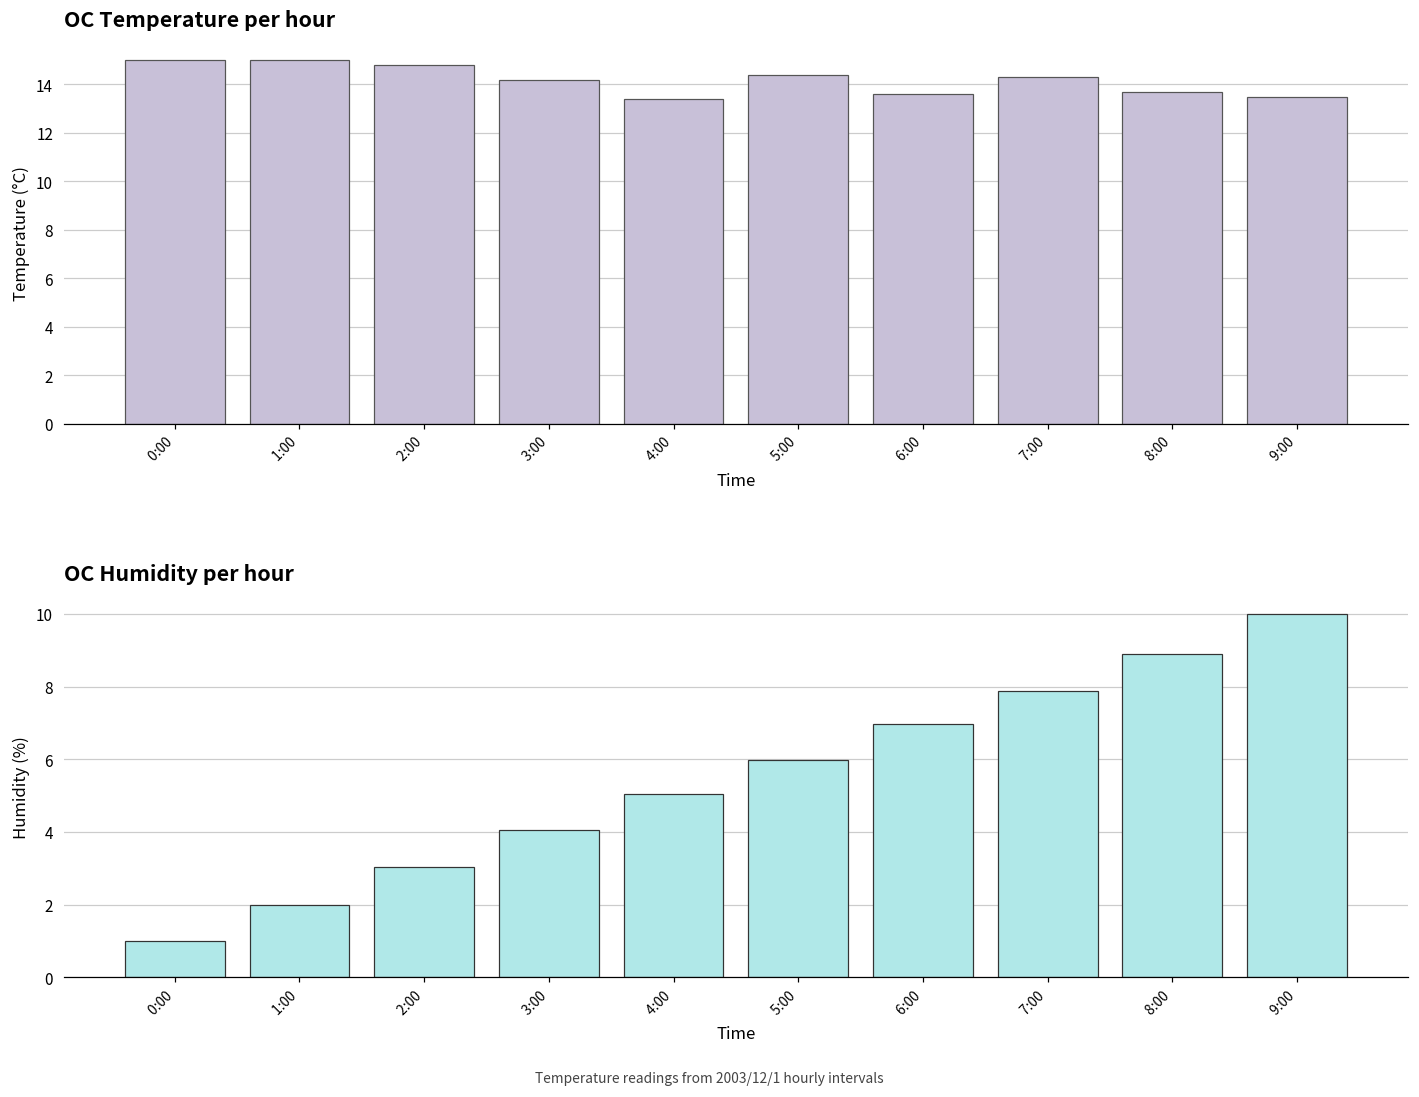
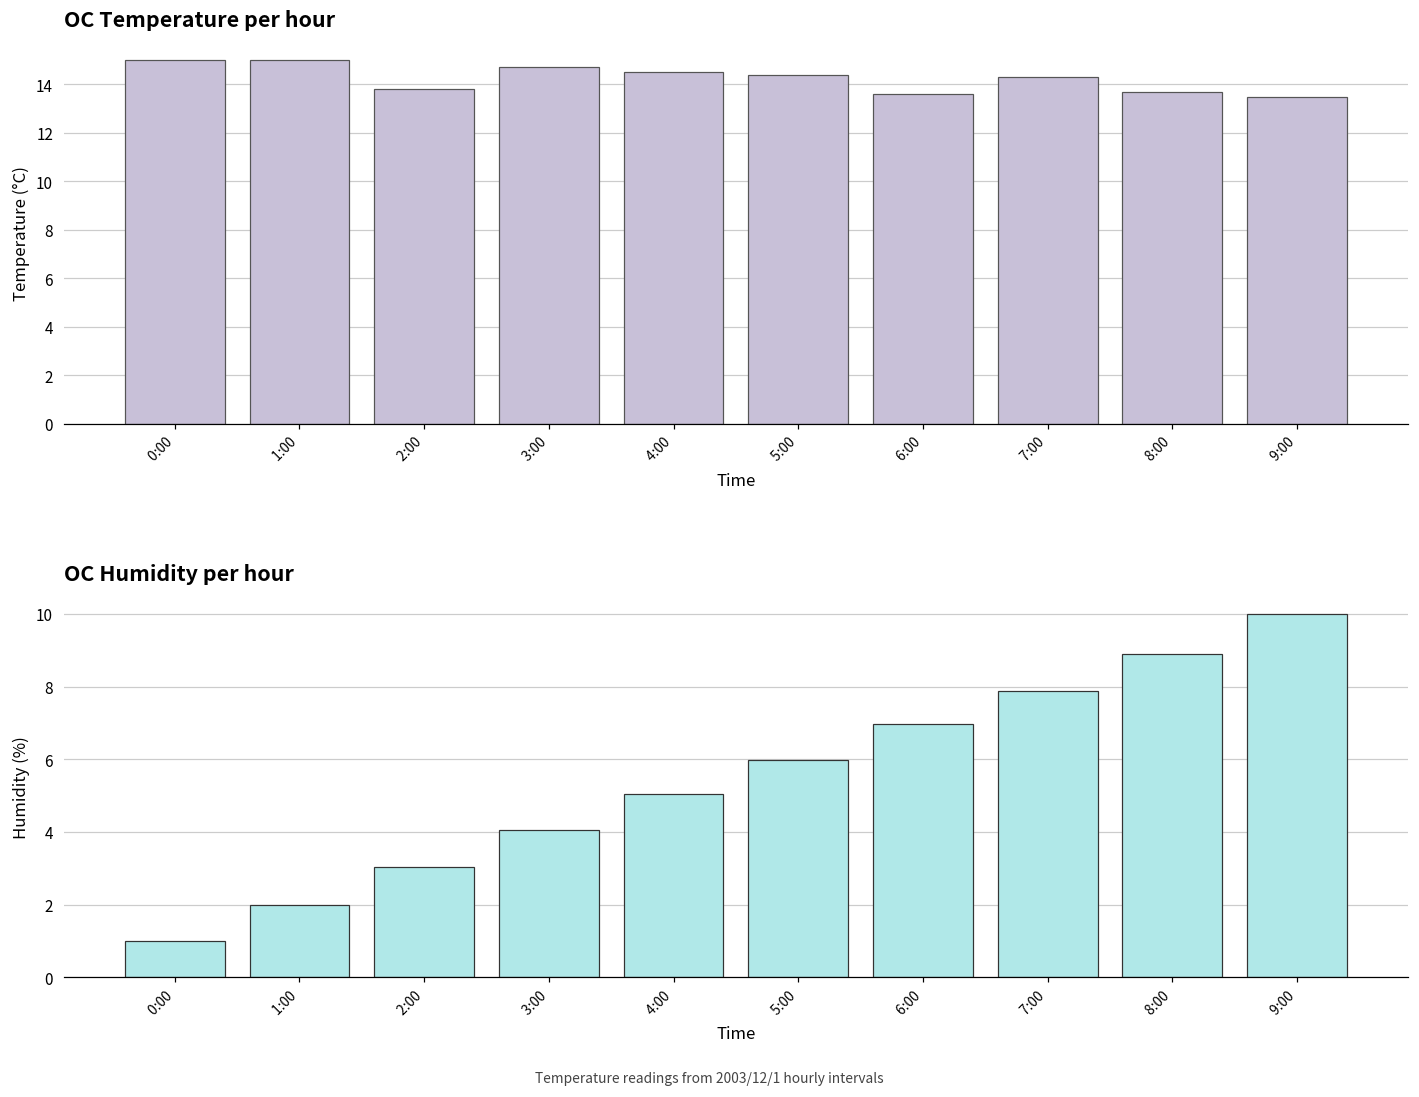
  {
    "OC Temperature per hour": {
      "0:00": 15.0,
      "1:00": 15.0,
-     "2:00": 14.8,
-     "3:00": 14.2,
-     "4:00": 13.4,
+     "2:00": 13.8,
+     "3:00": 14.7,
+     "4:00": 14.5,
      "5:00": 14.4,
      "6:00": 13.6,
      "7:00": 14.3,
      "8:00": 13.7,
      "9:00": 13.5
    },
    "OC Humidity per hour": {
      "0:00": 1.0,
      "1:00": 2.0,
      "2:00": 3.0,
      "3:00": 4.1,
      "4:00": 5.0,
      "5:00": 6.0,
      "6:00": 7.0,
      "7:00": 7.9,
      "8:00": 8.9,
      "9:00": 10.0
    }
  }
